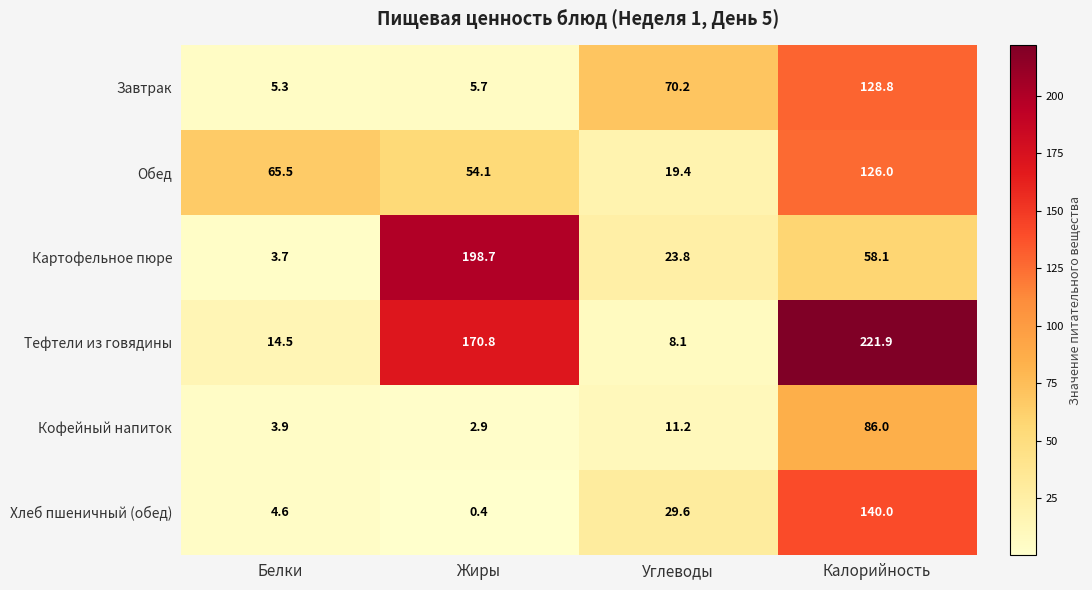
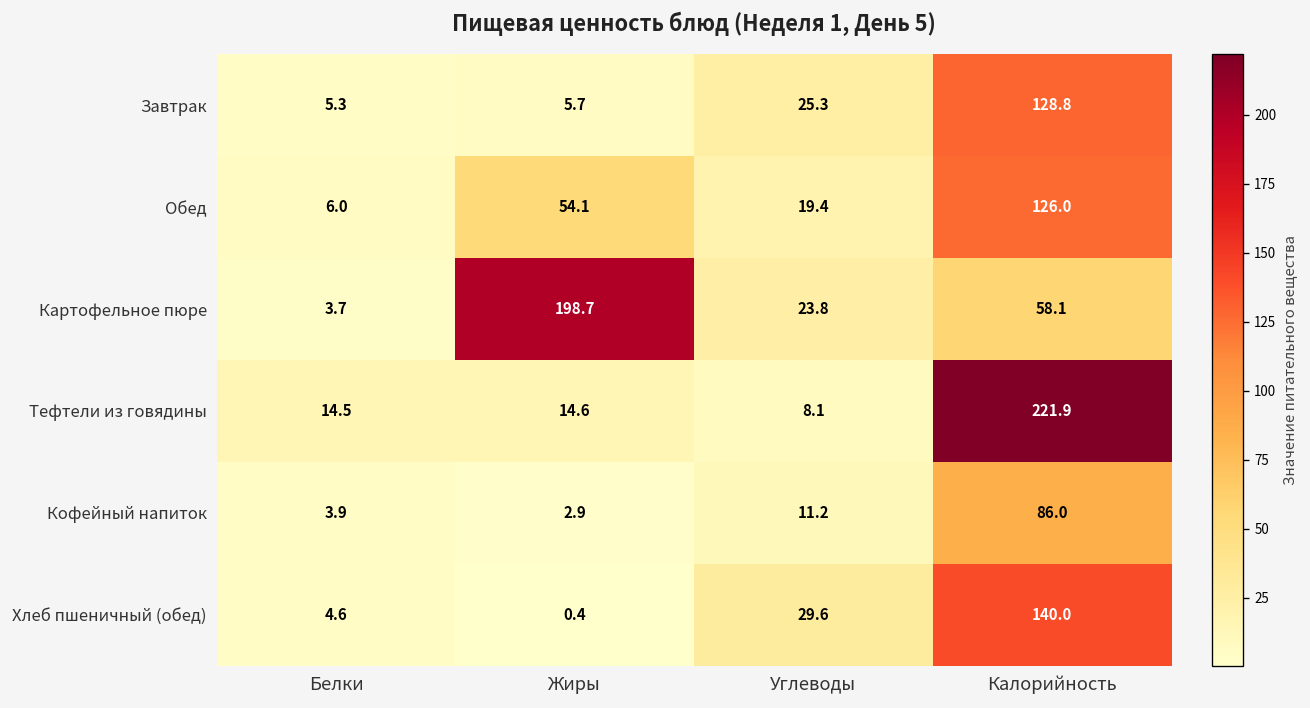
  {
    "Завтрак": {
      "Белки": 5.3,
      "Жиры": 5.7,
-     "Углеводы": 70.2,
+     "Углеводы": 25.3,
      "Калорийность": 128.8
    },
    "Обед": {
-     "Белки": 65.5,
+     "Белки": 6.0,
      "Жиры": 54.1,
      "Углеводы": 19.4,
      "Калорийность": 126.0
    },
    "Картофельное пюре": {
      "Белки": 3.7,
      "Жиры": 198.7,
      "Углеводы": 23.8,
      "Калорийность": 58.1
    },
    "Тефтели из говядины": {
      "Белки": 14.5,
-     "Жиры": 170.8,
+     "Жиры": 14.6,
      "Углеводы": 8.1,
      "Калорийность": 221.9
    },
    "Кофейный напиток": {
      "Белки": 3.9,
      "Жиры": 2.9,
      "Углеводы": 11.2,
      "Калорийность": 86.0
    },
    "Хлеб пшеничный (обед)": {
      "Белки": 4.6,
      "Жиры": 0.4,
      "Углеводы": 29.6,
      "Калорийность": 140.0
    }
  }
